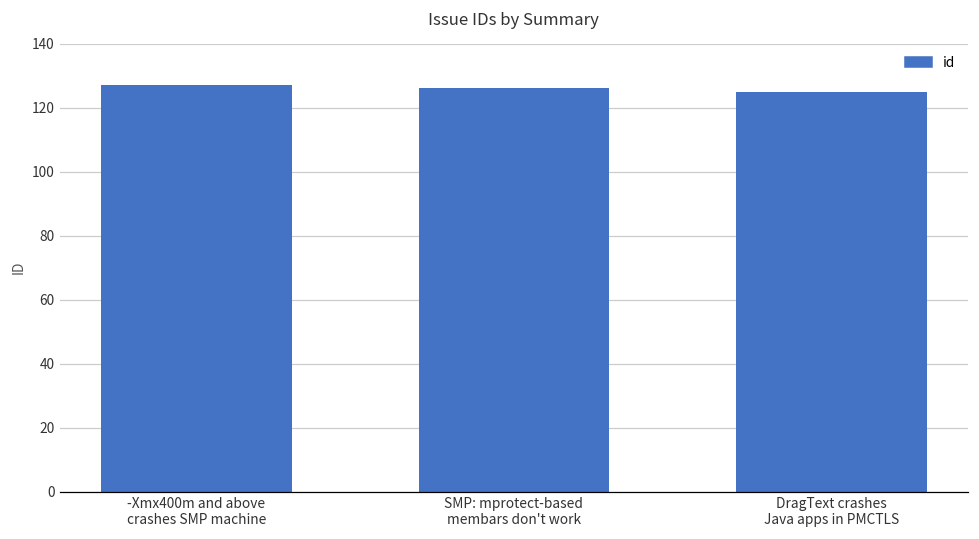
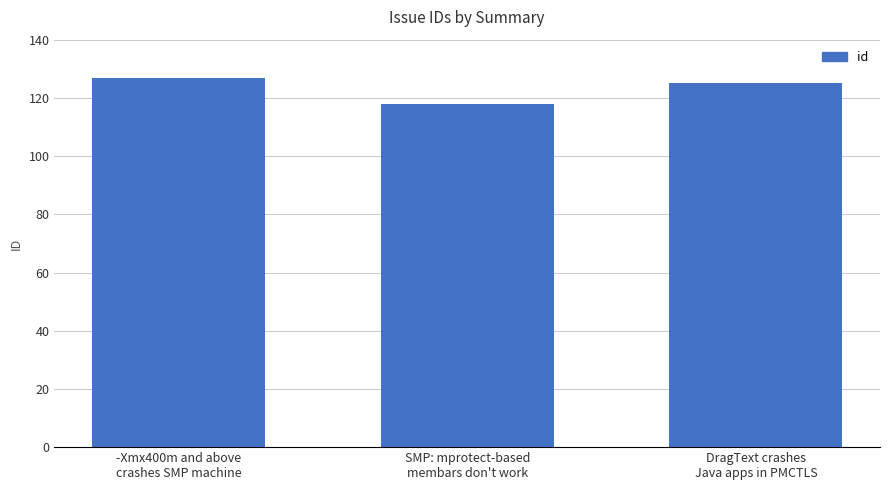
  {
    "-Xmx400m and above crashes SMP machine": 127,
-   "SMP: mprotect-based membars don't work": 126,
+   "SMP: mprotect-based membars don't work": 118,
    "DragText crashes Java apps in PMCTLS": 125
  }
